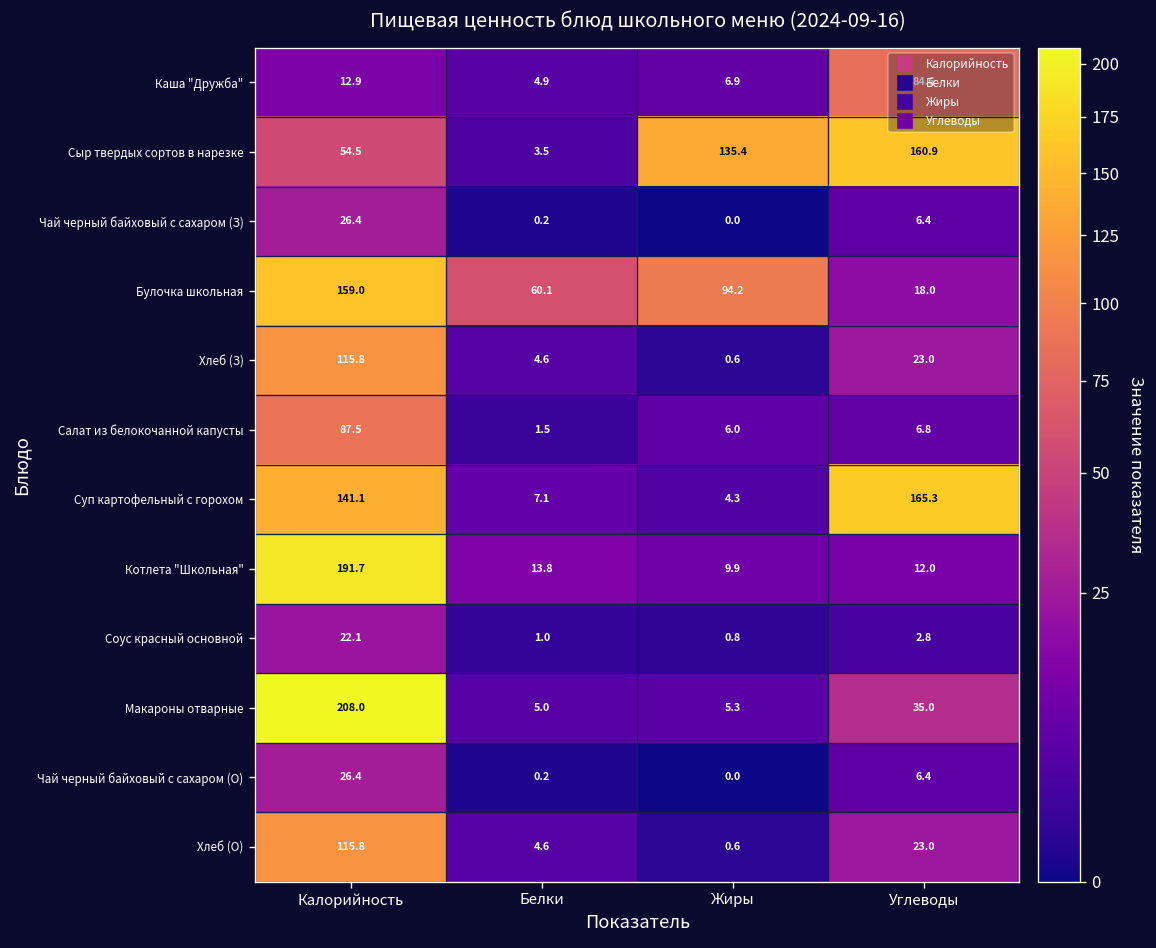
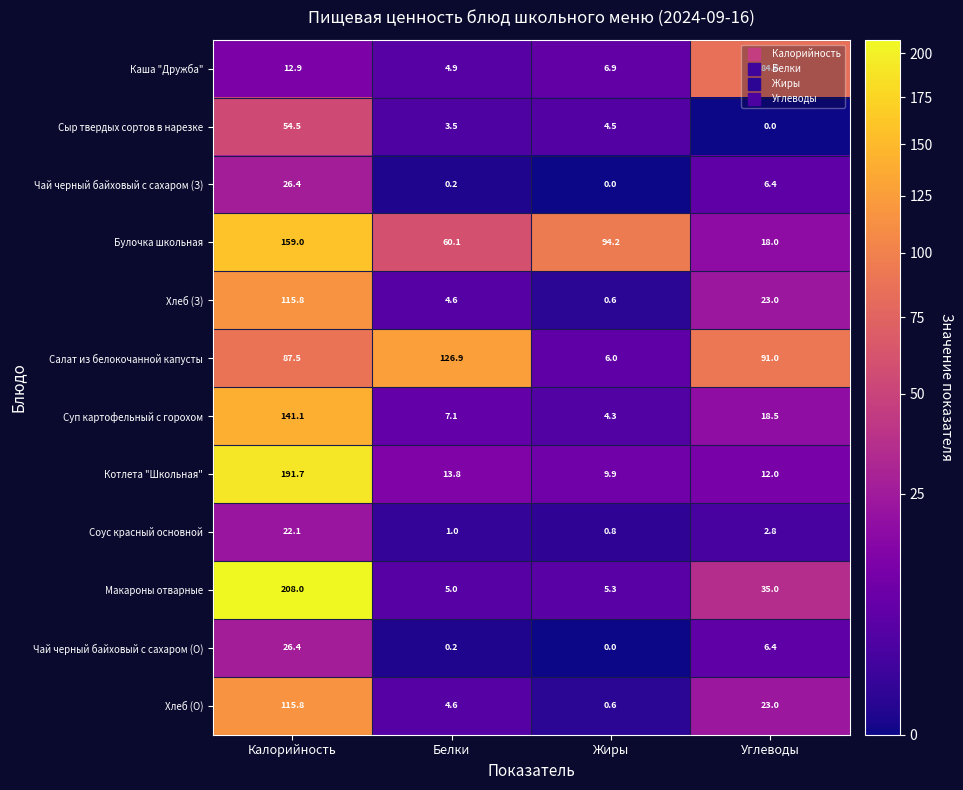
  {
    "Каша \"Дружба\"": {
      "Калорийность": 12.9,
      "Белки": 4.9,
      "Жиры": 6.9
    },
    "Сыр твердых сортов в нарезке": {
      "Калорийность": 54.5,
      "Белки": 3.5,
-     "Жиры": 135.4,
-     "Углеводы": 160.9
+     "Жиры": 4.5,
+     "Углеводы": 0.0
    },
    "Чай черный байховый с сахаром (З)": {
      "Калорийность": 26.4,
      "Белки": 0.2,
      "Жиры": 0.0,
      "Углеводы": 6.4
    },
    "Булочка школьная": {
      "Калорийность": 159.0,
      "Белки": 60.1,
      "Жиры": 94.2,
      "Углеводы": 18.0
    },
    "Хлеб (З)": {
      "Калорийность": 115.8,
      "Белки": 4.6,
      "Жиры": 0.6,
      "Углеводы": 23.0
    },
    "Салат из белокочанной капусты": {
      "Калорийность": 87.5,
-     "Белки": 1.5,
+     "Белки": 126.9,
      "Жиры": 6.0,
-     "Углеводы": 6.8
+     "Углеводы": 91.0
    },
    "Суп картофельный с горохом": {
      "Калорийность": 141.1,
      "Белки": 7.1,
      "Жиры": 4.3,
-     "Углеводы": 165.3
+     "Углеводы": 18.5
    },
    "Котлета \"Школьная\"": {
      "Калорийность": 191.7,
      "Белки": 13.8,
      "Жиры": 9.9,
      "Углеводы": 12.0
    },
    "Соус красный основной": {
      "Калорийность": 22.1,
      "Белки": 1.0,
      "Жиры": 0.8,
      "Углеводы": 2.8
    },
    "Макароны отварные": {
      "Калорийность": 208.0,
      "Белки": 5.0,
      "Жиры": 5.3,
      "Углеводы": 35.0
    },
    "Чай черный байховый с сахаром (О)": {
      "Калорийность": 26.4,
      "Белки": 0.2,
      "Жиры": 0.0,
      "Углеводы": 6.4
    },
    "Хлеб (О)": {
      "Калорийность": 115.8,
      "Белки": 4.6,
      "Жиры": 0.6,
      "Углеводы": 23.0
    }
  }
